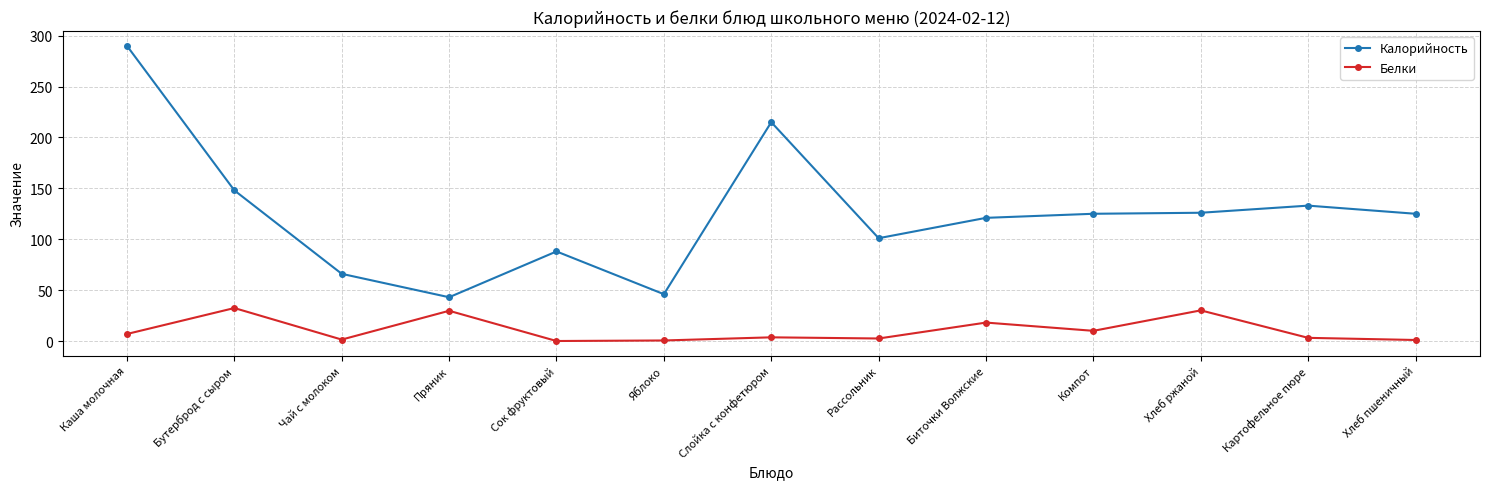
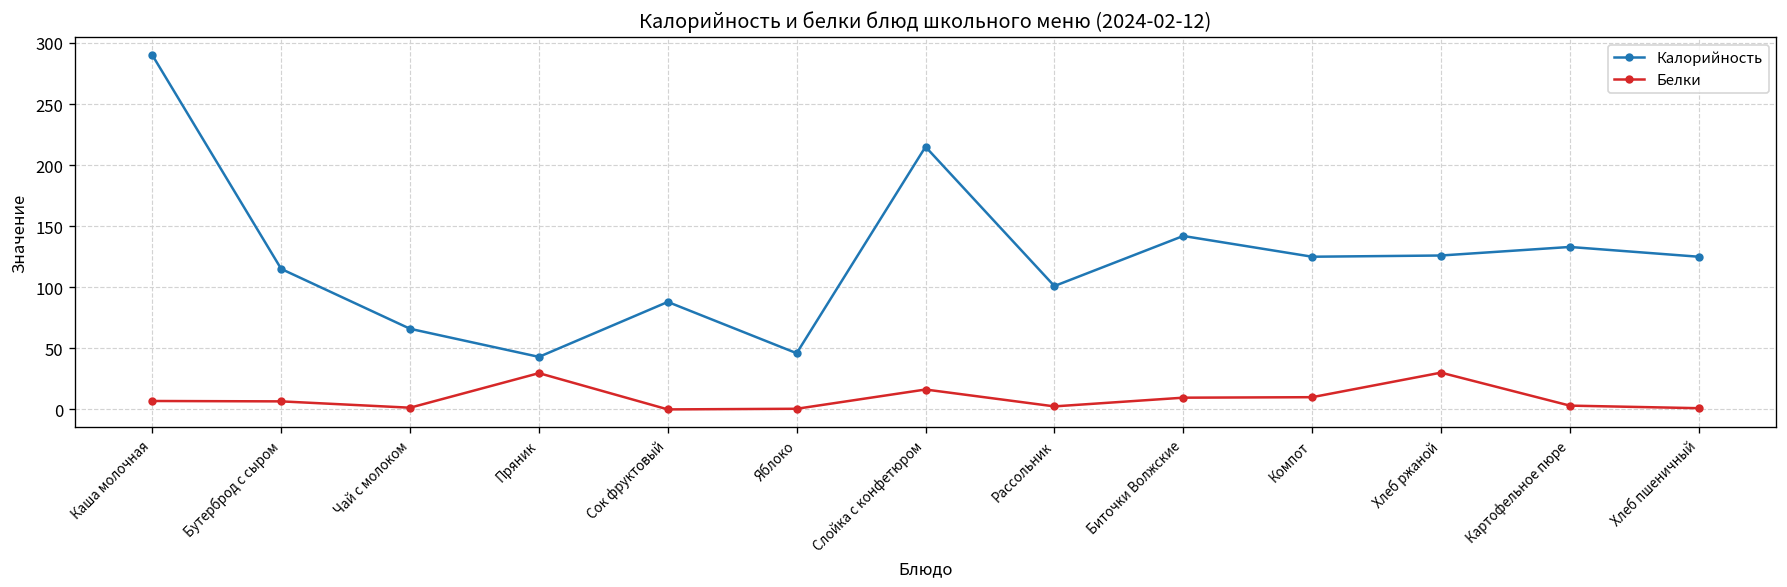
  {
    "Калорийность": {
      "Каша молочная": 290,
-     "Бутерброд с сыром": 148,
+     "Бутерброд с сыром": 115,
      "Чай с молоком": 66,
      "Пряник": 43,
      "Сок фруктовый": 88,
      "Яблоко": 46,
      "Слойка с конфетюром": 215,
      "Рассольник": 101,
-     "Биточки Волжские": 121,
+     "Биточки Волжские": 142,
      "Компот": 125,
      "Хлеб ржаной": 126,
      "Картофельное пюре": 133,
      "Хлеб пшеничный": 125
    },
    "Белки": {
      "Каша молочная": 7,
-     "Бутерброд с сыром": 32,
+     "Бутерброд с сыром": 7,
      "Чай с молоком": 1,
      "Пряник": 30,
      "Сок фруктовый": 0,
      "Яблоко": 1,
-     "Слойка с конфетюром": 4,
+     "Слойка с конфетюром": 16,
      "Рассольник": 2,
-     "Биточки Волжские": 18,
+     "Биточки Волжские": 10,
      "Компот": 10,
      "Хлеб ржаной": 30,
      "Картофельное пюре": 3,
      "Хлеб пшеничный": 1
    }
  }
